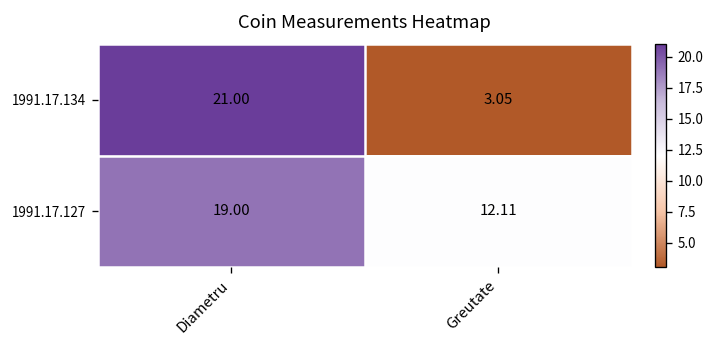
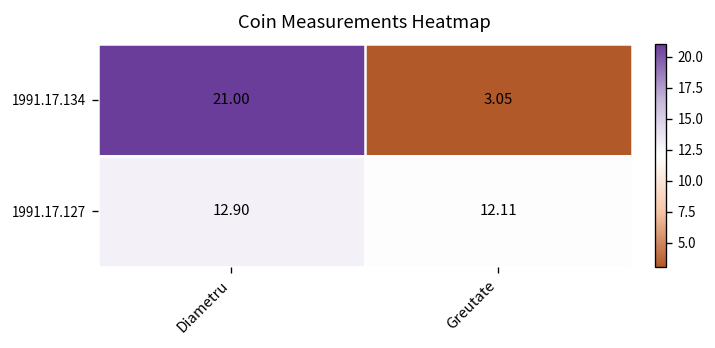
  {
    "1991.17.134": {
      "Diametru": 21.00,
      "Greutate": 3.05
    },
    "1991.17.127": {
-     "Diametru": 19.00,
+     "Diametru": 12.90,
      "Greutate": 12.11
    }
  }
